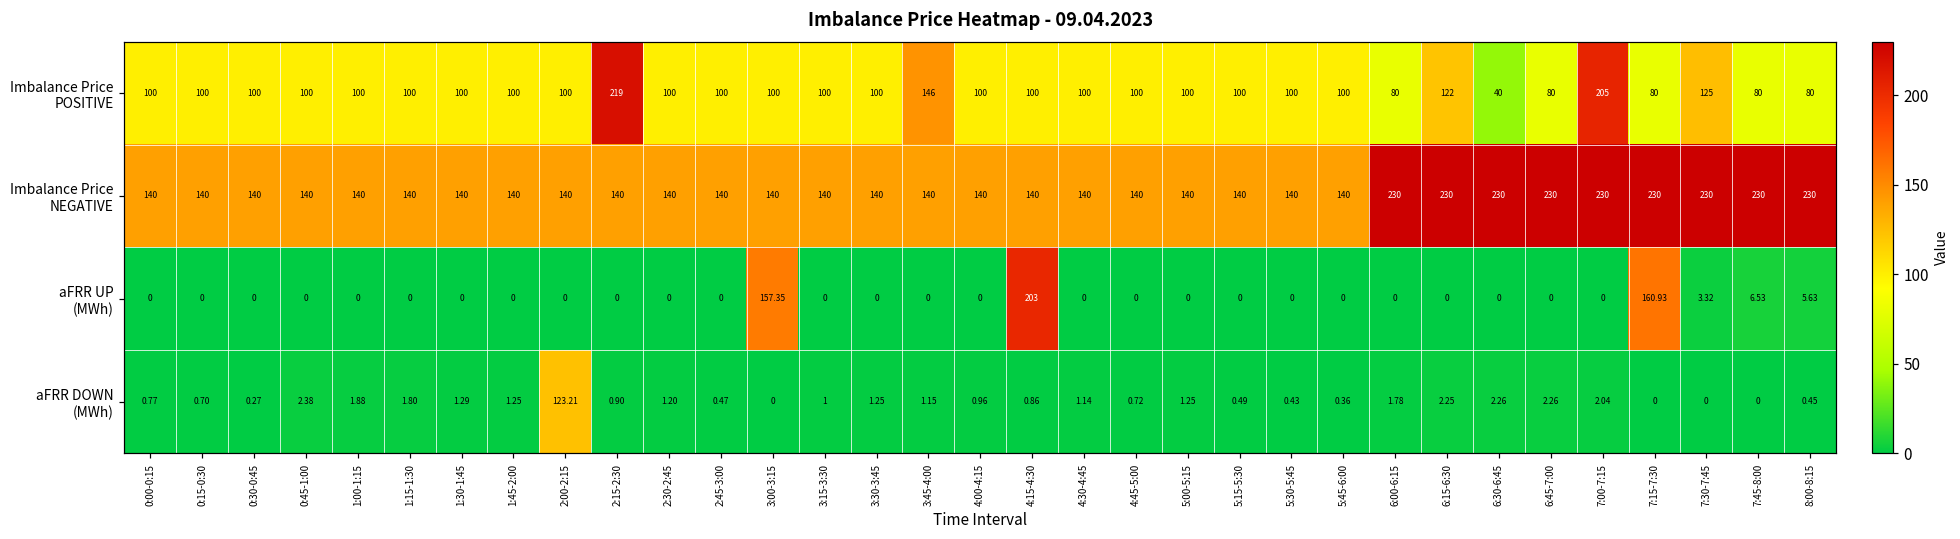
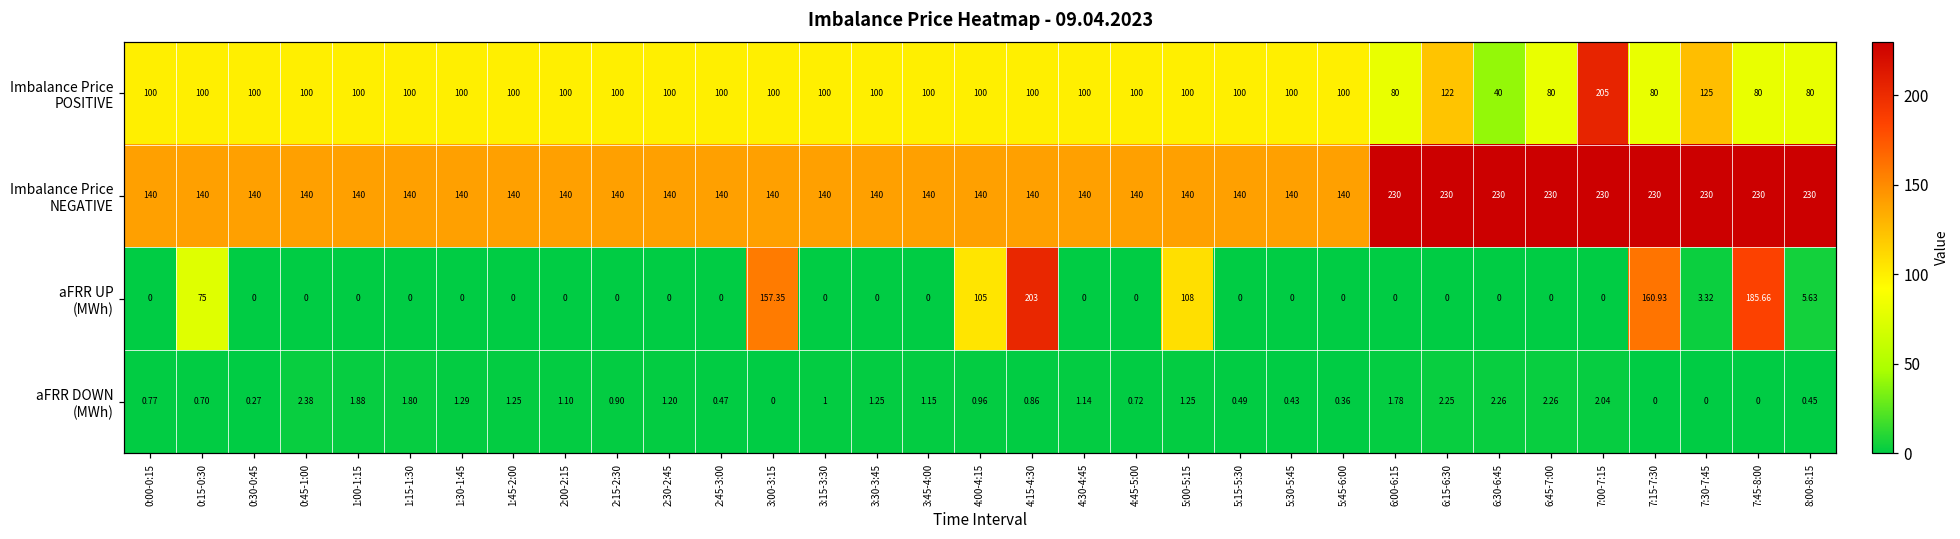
  {
    "Imbalance Price POSITIVE": {
      "0:00-0:15": 100,
      "0:15-0:30": 100,
      "0:30-0:45": 100,
      "0:45-1:00": 100,
      "1:00-1:15": 100,
      "1:15-1:30": 100,
      "1:30-1:45": 100,
      "1:45-2:00": 100,
      "2:00-2:15": 100,
-     "2:15-2:30": 219,
+     "2:15-2:30": 100,
      "2:30-2:45": 100,
      "2:45-3:00": 100,
      "3:00-3:15": 100,
      "3:15-3:30": 100,
      "3:30-3:45": 100,
-     "3:45-4:00": 146,
+     "3:45-4:00": 100,
      "4:00-4:15": 100,
      "4:15-4:30": 100,
      "4:30-4:45": 100,
      "4:45-5:00": 100,
      "5:00-5:15": 100,
      "5:15-5:30": 100,
      "5:30-5:45": 100,
      "5:45-6:00": 100,
      "6:00-6:15": 80,
      "6:15-6:30": 122,
      "6:30-6:45": 40,
      "6:45-7:00": 80,
      "7:00-7:15": 205,
      "7:15-7:30": 80,
      "7:30-7:45": 125,
      "7:45-8:00": 80,
      "8:00-8:15": 80
    },
    "Imbalance Price NEGATIVE": {
      "0:00-0:15": 140,
      "0:15-0:30": 140,
      "0:30-0:45": 140,
      "0:45-1:00": 140,
      "1:00-1:15": 140,
      "1:15-1:30": 140,
      "1:30-1:45": 140,
      "1:45-2:00": 140,
      "2:00-2:15": 140,
      "2:15-2:30": 140,
      "2:30-2:45": 140,
      "2:45-3:00": 140,
      "3:00-3:15": 140,
      "3:15-3:30": 140,
      "3:30-3:45": 140,
      "3:45-4:00": 140,
      "4:00-4:15": 140,
      "4:15-4:30": 140,
      "4:30-4:45": 140,
      "4:45-5:00": 140,
      "5:00-5:15": 140,
      "5:15-5:30": 140,
      "5:30-5:45": 140,
      "5:45-6:00": 140,
      "6:00-6:15": 230,
      "6:15-6:30": 230,
      "6:30-6:45": 230,
      "6:45-7:00": 230,
      "7:00-7:15": 230,
      "7:15-7:30": 230,
      "7:30-7:45": 230,
      "7:45-8:00": 230,
      "8:00-8:15": 230
    },
    "aFRR UP (MWh)": {
      "0:00-0:15": 0,
-     "0:15-0:30": 0,
+     "0:15-0:30": 75,
      "0:30-0:45": 0,
      "0:45-1:00": 0,
      "1:00-1:15": 0,
      "1:15-1:30": 0,
      "1:30-1:45": 0,
      "1:45-2:00": 0,
      "2:00-2:15": 0,
      "2:15-2:30": 0,
      "2:30-2:45": 0,
      "2:45-3:00": 0,
      "3:00-3:15": 157.35,
      "3:15-3:30": 0,
      "3:30-3:45": 0,
      "3:45-4:00": 0,
-     "4:00-4:15": 0,
+     "4:00-4:15": 105,
      "4:15-4:30": 203,
      "4:30-4:45": 0,
      "4:45-5:00": 0,
-     "5:00-5:15": 0,
+     "5:00-5:15": 108,
      "5:15-5:30": 0,
      "5:30-5:45": 0,
      "5:45-6:00": 0,
      "6:00-6:15": 0,
      "6:15-6:30": 0,
      "6:30-6:45": 0,
      "6:45-7:00": 0,
      "7:00-7:15": 0,
      "7:15-7:30": 160.93,
      "7:30-7:45": 3.32,
-     "7:45-8:00": 6.53,
+     "7:45-8:00": 185.66,
      "8:00-8:15": 5.63
    },
    "aFRR DOWN (MWh)": {
      "0:00-0:15": 0.77,
      "0:15-0:30": 0.70,
      "0:30-0:45": 0.27,
      "0:45-1:00": 2.38,
      "1:00-1:15": 1.88,
      "1:15-1:30": 1.80,
      "1:30-1:45": 1.29,
      "1:45-2:00": 1.25,
-     "2:00-2:15": 123.21,
+     "2:00-2:15": 1.10,
      "2:15-2:30": 0.90,
      "2:30-2:45": 1.20,
      "2:45-3:00": 0.47,
      "3:00-3:15": 0,
      "3:15-3:30": 1,
      "3:30-3:45": 1.25,
      "3:45-4:00": 1.15,
      "4:00-4:15": 0.96,
      "4:15-4:30": 0.86,
      "4:30-4:45": 1.14,
      "4:45-5:00": 0.72,
      "5:00-5:15": 1.25,
      "5:15-5:30": 0.49,
      "5:30-5:45": 0.43,
      "5:45-6:00": 0.36,
      "6:00-6:15": 1.78,
      "6:15-6:30": 2.25,
      "6:30-6:45": 2.26,
      "6:45-7:00": 2.26,
      "7:00-7:15": 2.04,
      "7:15-7:30": 0,
      "7:30-7:45": 0,
      "7:45-8:00": 0,
      "8:00-8:15": 0.45
    }
  }
